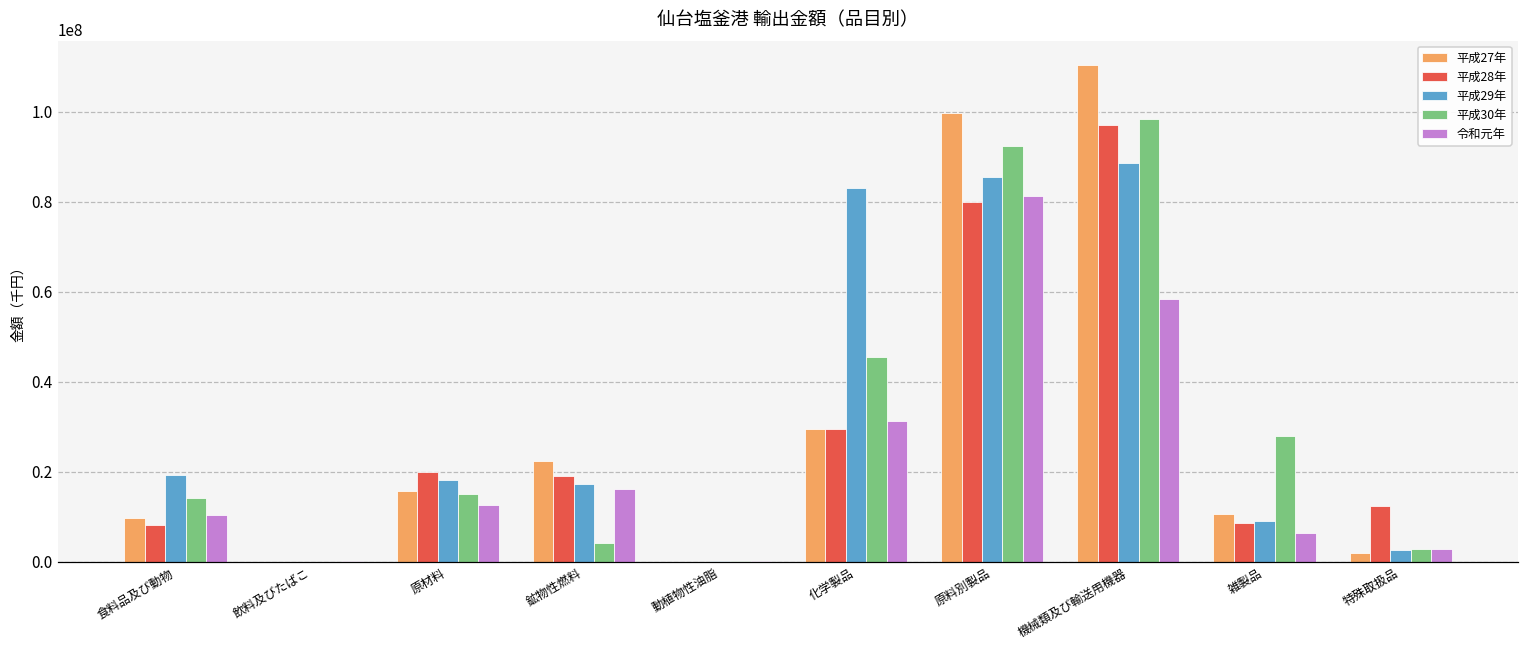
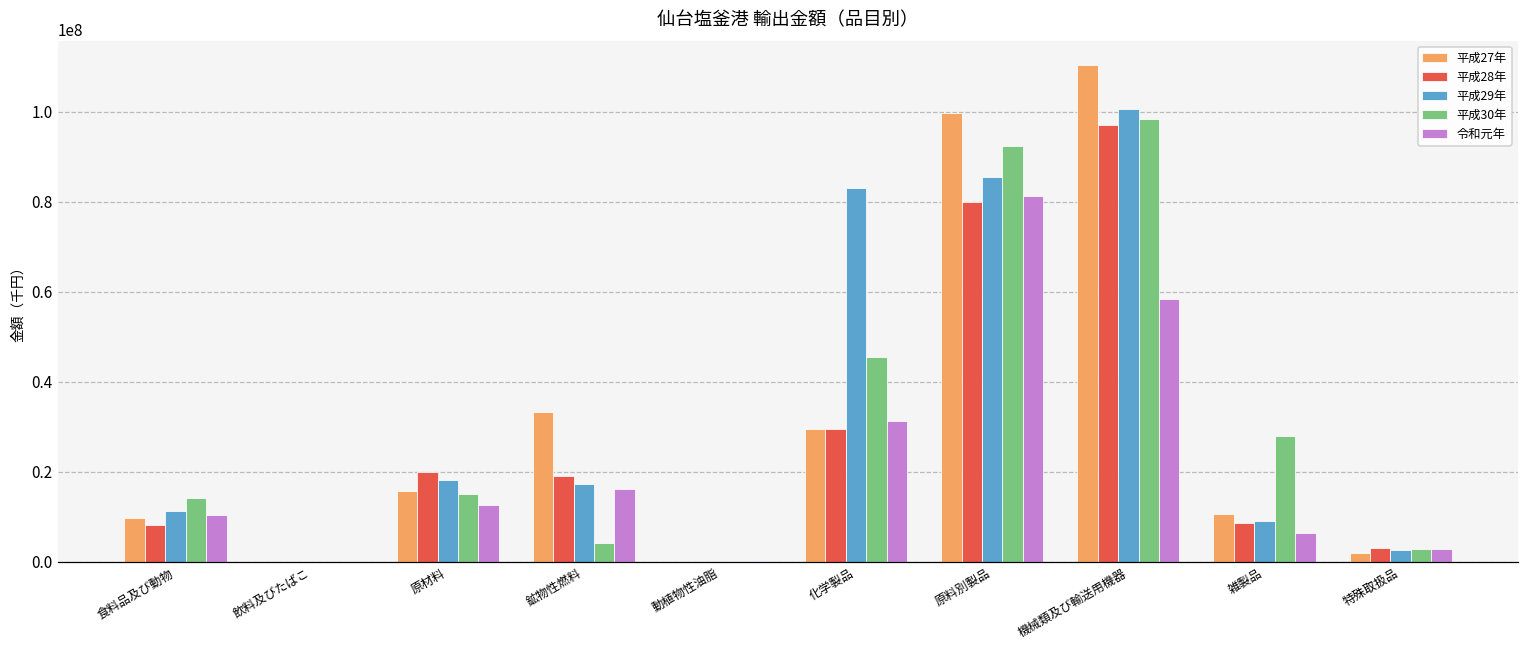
  {
    "平成27年": {
      "食料品及び動物": 10000000,
      "原材料": 16000000,
-     "鉱物性燃料": 22000000,
+     "鉱物性燃料": 33000000,
      "動植物性油脂": 0,
      "化学製品": 30000000,
      "原料別製品": 100000000,
      "機械類及び輸送用機器": 110000000,
      "雑製品": 11000000,
      "特殊取扱品": 2000000
    },
    "平成28年": {
      "食料品及び動物": 8000000,
      "原材料": 20000000,
      "鉱物性燃料": 19000000,
      "化学製品": 29000000,
      "原料別製品": 80000000,
      "機械類及び輸送用機器": 97000000,
      "雑製品": 9000000,
-     "特殊取扱品": 12000000
+     "特殊取扱品": 3000000
    },
    "平成29年": {
-     "食料品及び動物": 19000000,
+     "食料品及び動物": 11000000,
      "原材料": 18000000,
      "鉱物性燃料": 17000000,
      "化学製品": 83000000,
      "原料別製品": 86000000,
-     "機械類及び輸送用機器": 89000000,
+     "機械類及び輸送用機器": 101000000,
      "雑製品": 9000000,
      "特殊取扱品": 3000000
    },
    "平成30年": {
      "食料品及び動物": 14000000,
      "原材料": 15000000,
      "鉱物性燃料": 4000000,
      "化学製品": 46000000,
      "原料別製品": 92000000,
      "機械類及び輸送用機器": 98000000,
      "雑製品": 28000000,
      "特殊取扱品": 3000000
    },
    "令和元年": {
      "食料品及び動物": 10000000,
      "原材料": 12000000,
      "鉱物性燃料": 16000000,
      "化学製品": 31000000,
      "原料別製品": 81000000,
      "機械類及び輸送用機器": 58000000,
      "雑製品": 6000000,
      "特殊取扱品": 3000000
    }
  }
